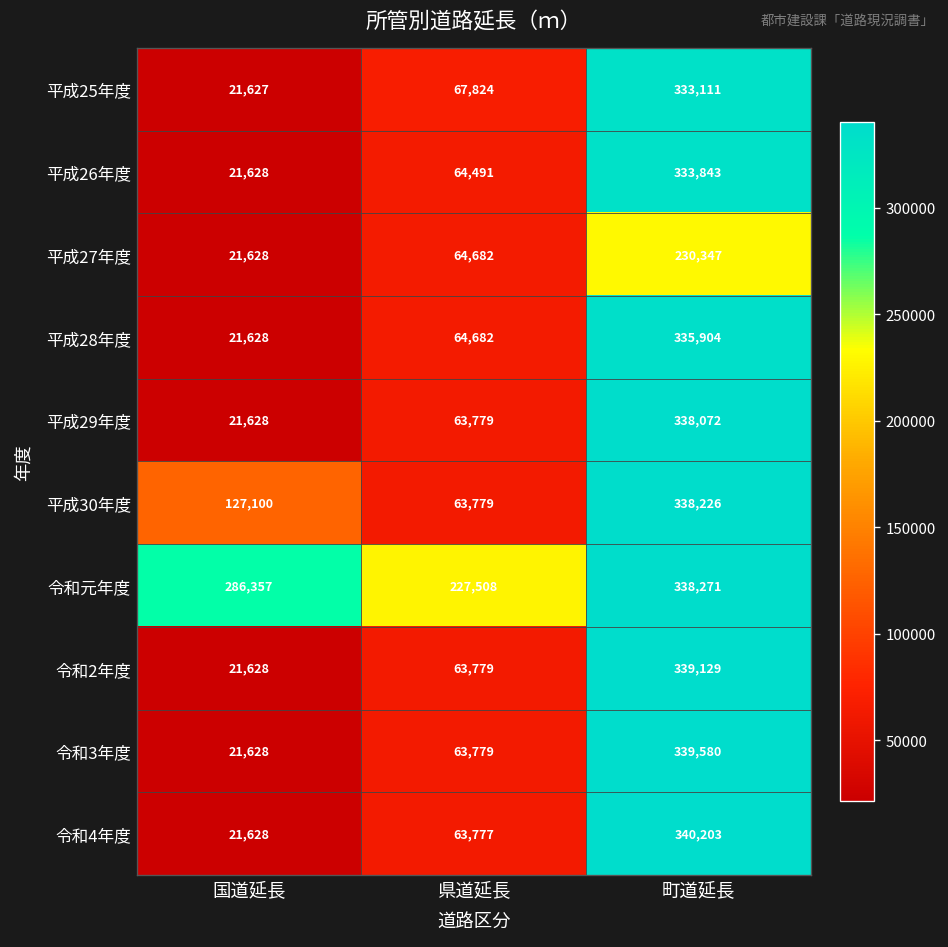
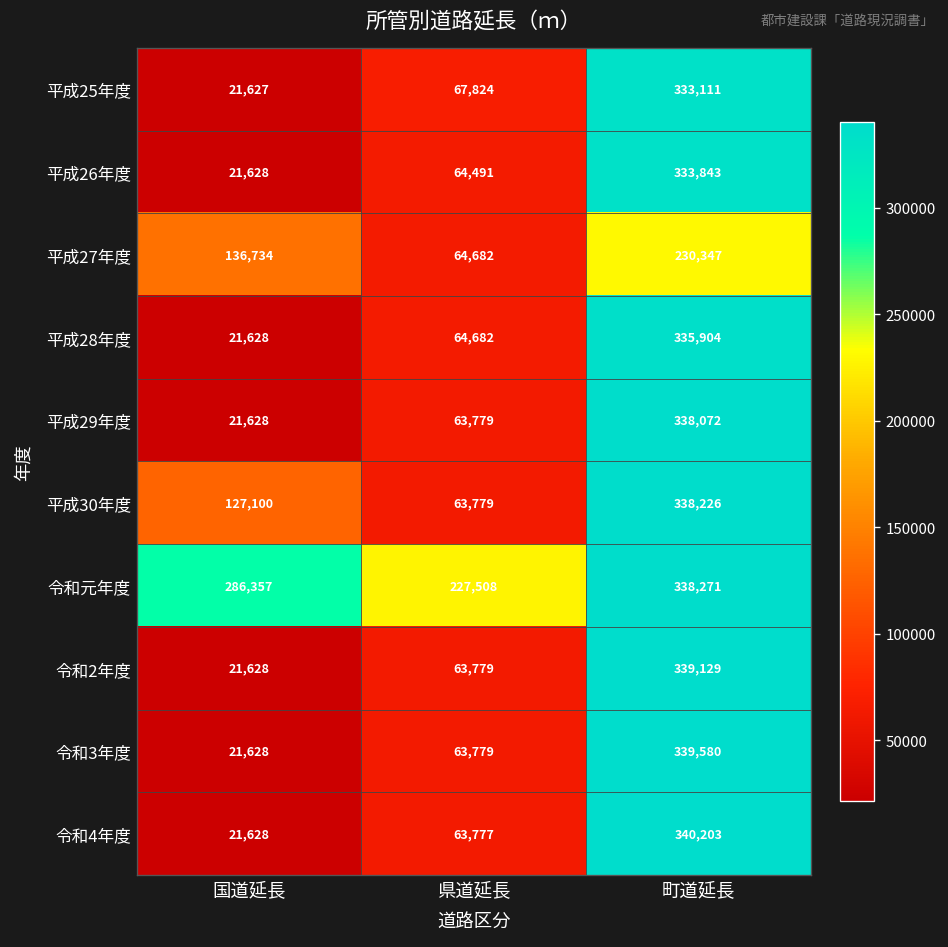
  {
    "平成27年度": {
-     "国道延長": "21,628"
+     "国道延長": "136,734"
    }
  }
